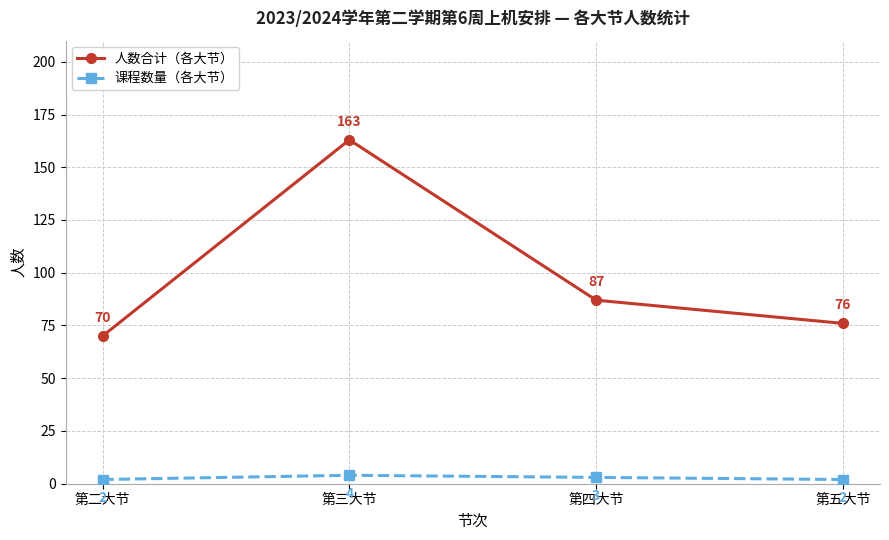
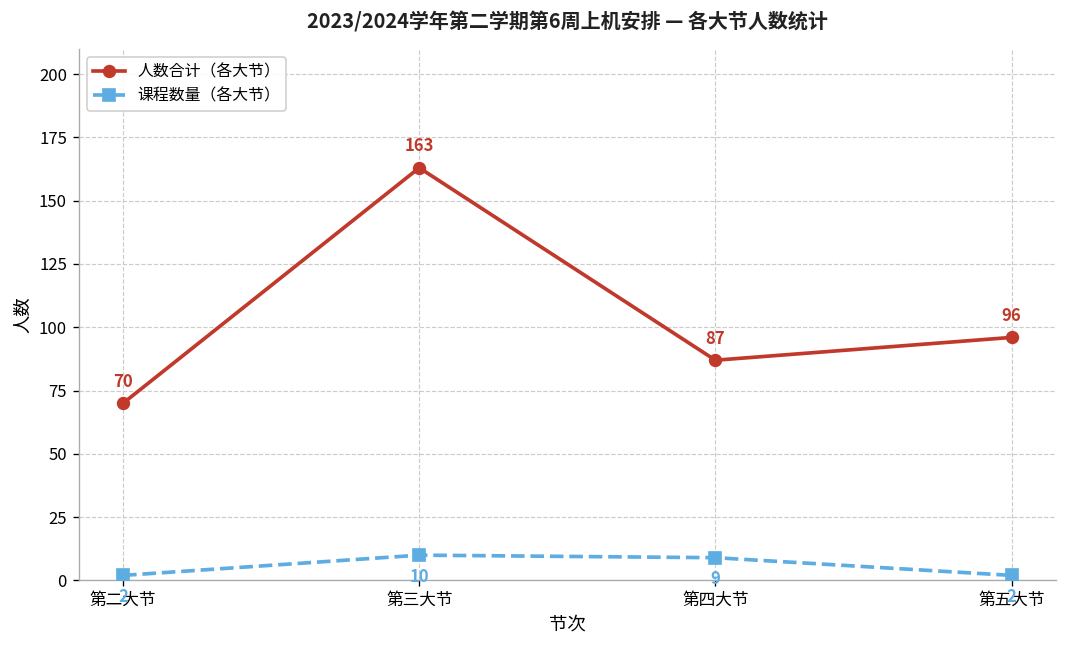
  {
    "人数合计（各大节）": {
      "第二大节": 70,
      "第三大节": 163,
      "第四大节": 87,
-     "第五大节": 76
+     "第五大节": 96
    },
    "课程数量（各大节）": {
      "第二大节": 2,
-     "第三大节": 4,
-     "第四大节": 3,
+     "第三大节": 10,
+     "第四大节": 9,
      "第五大节": 2
    }
  }
